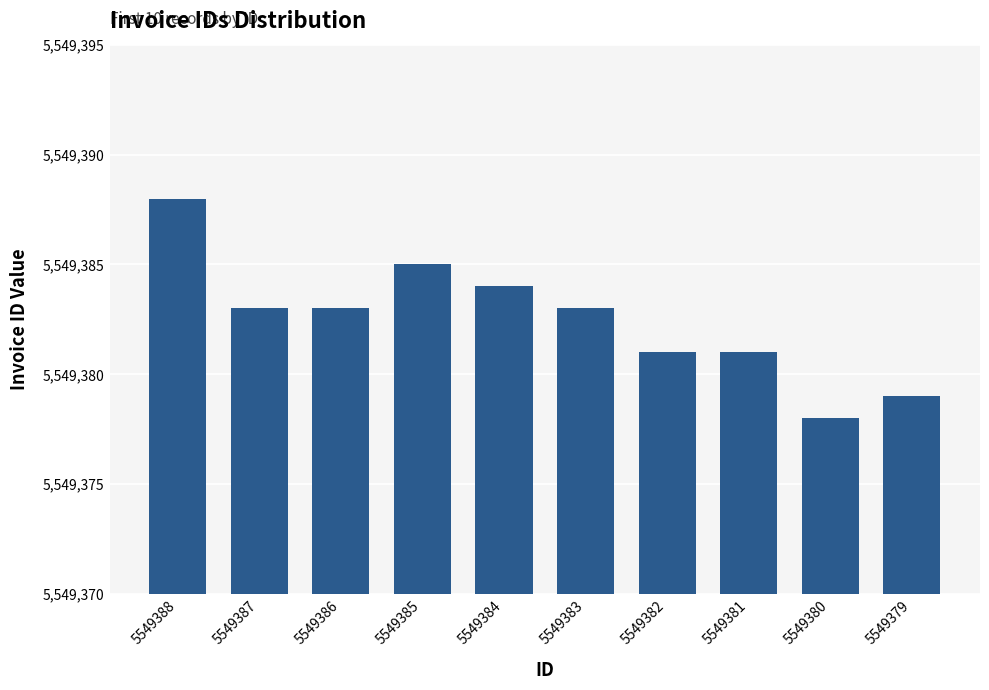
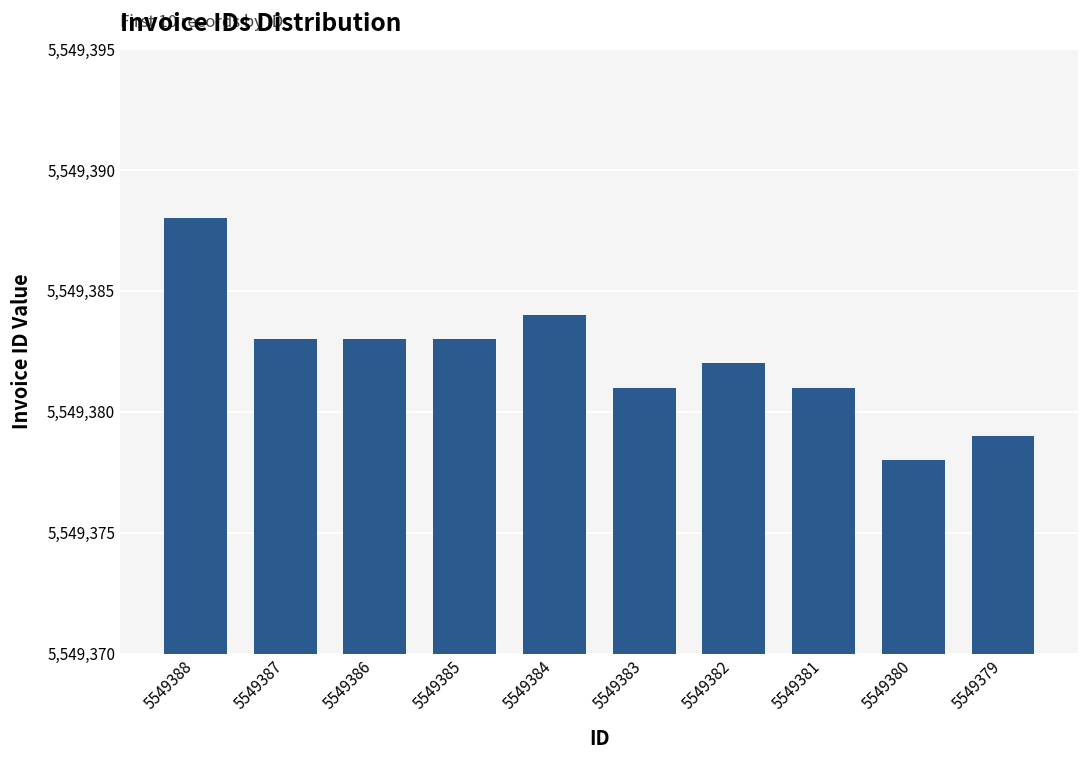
  {
    "5549388": "5,549,388",
    "5549387": "5,549,383",
    "5549386": "5,549,383",
-   "5549385": "5,549,385",
+   "5549385": "5,549,383",
    "5549384": "5,549,384",
-   "5549383": "5,549,383",
-   "5549382": "5,549,381",
+   "5549383": "5,549,381",
+   "5549382": "5,549,382",
    "5549381": "5,549,381",
    "5549380": "5,549,378",
    "5549379": "5,549,379"
  }
